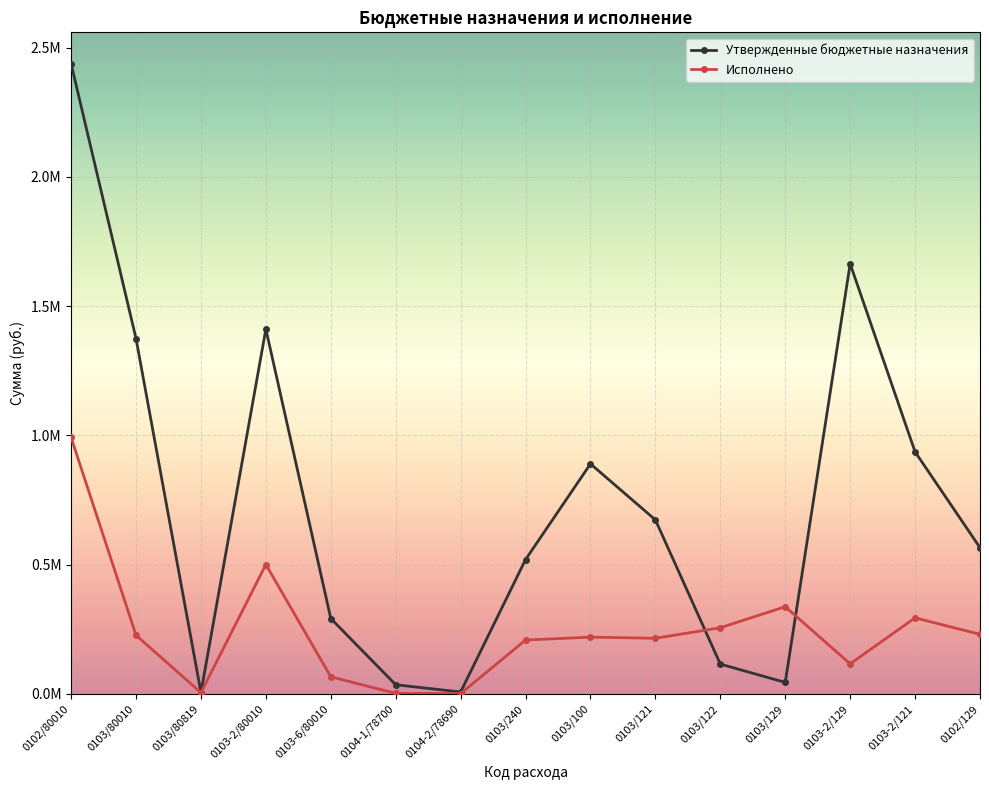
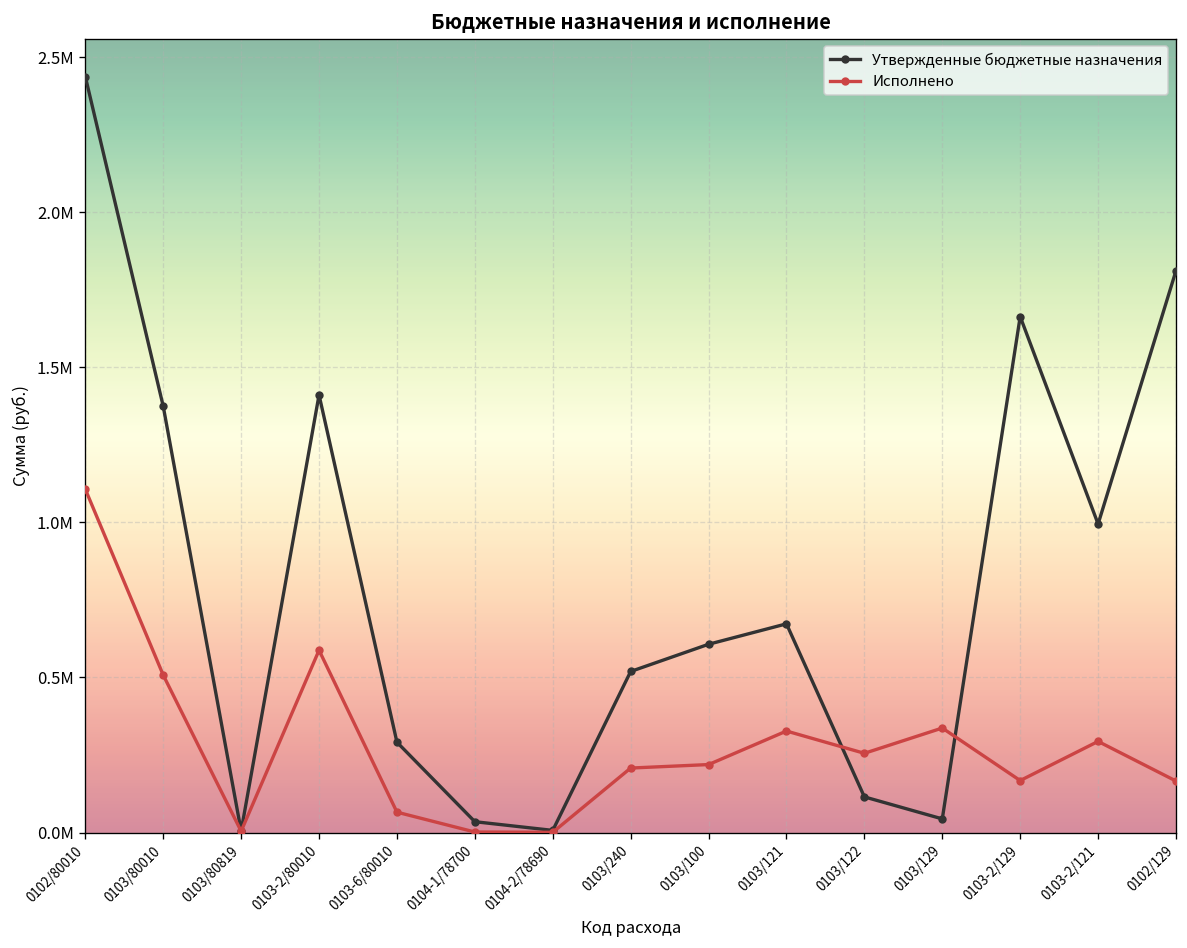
  {
    "Утвержденные бюджетные назначения": {
      "0102/80010": 2440000,
      "0103/80010": 1370000,
      "0103-2/80010": 1410000,
      "0103-6/80010": 290000,
      "0104-1/78700": 40000,
      "0103/240": 520000,
-     "0103/100": 890000,
+     "0103/100": 610000,
      "0103/121": 670000,
      "0103/122": 120000,
      "0103/129": 40000,
      "0103-2/129": 1660000,
-     "0103-2/121": 940000,
-     "0102/129": 570000
+     "0103-2/121": 990000,
+     "0102/129": 1810000
    },
    "Исполнено": {
-     "0102/80010": 990000,
-     "0103/80010": 230000,
-     "0103-2/80010": 500000,
+     "0102/80010": 1110000,
+     "0103/80010": 510000,
+     "0103-2/80010": 590000,
      "0103-6/80010": 70000,
      "0104-1/78700": 0,
      "0103/240": 210000,
      "0103/100": 220000,
-     "0103/121": 210000,
+     "0103/121": 330000,
      "0103/122": 260000,
      "0103/129": 340000,
-     "0103-2/129": 120000,
+     "0103-2/129": 170000,
      "0103-2/121": 290000,
-     "0102/129": 230000
+     "0102/129": 170000
    }
  }
